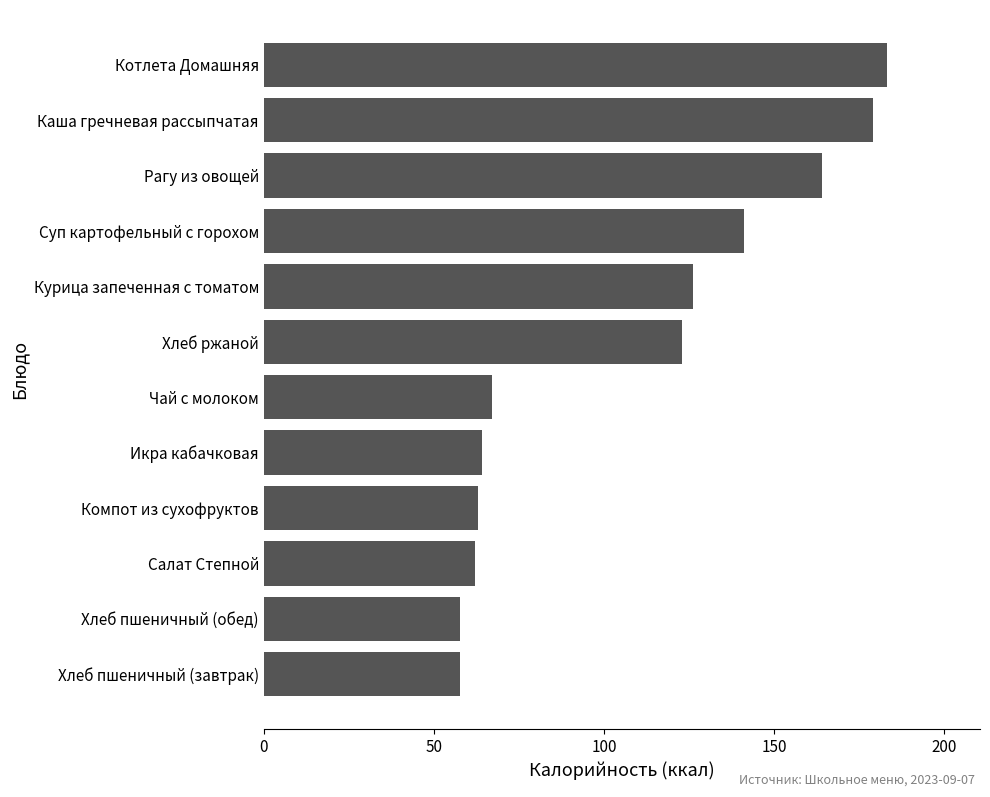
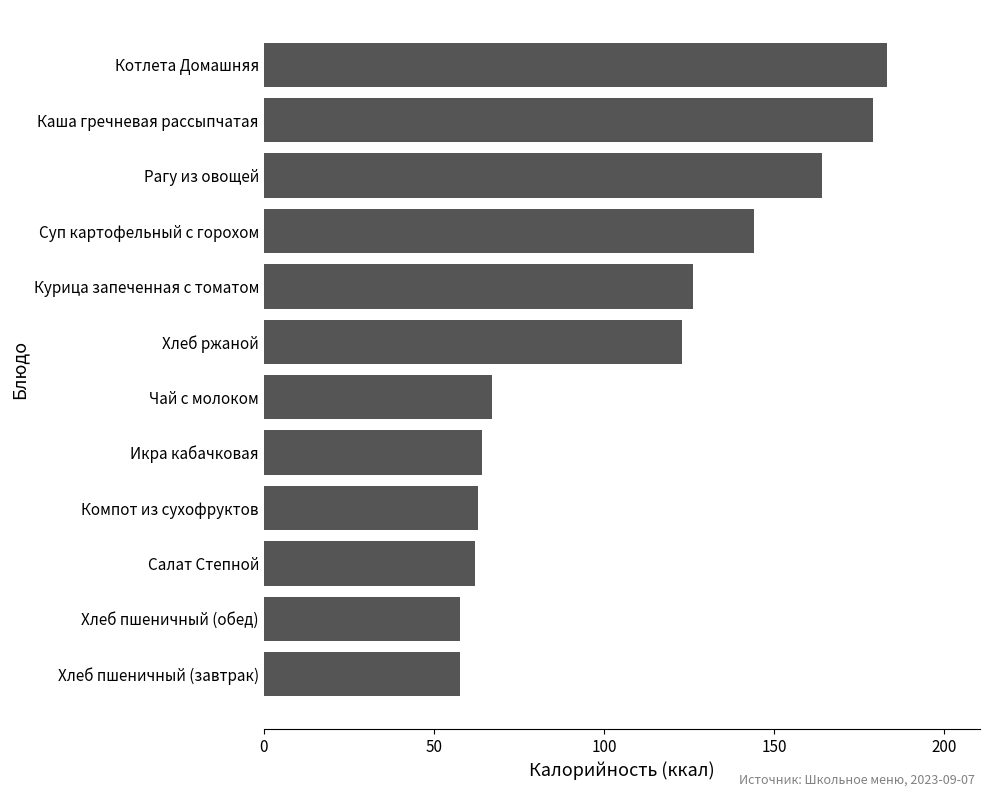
  {
    "Котлета Домашняя": 183,
    "Каша гречневая рассыпчатая": 179,
    "Рагу из овощей": 164,
-   "Суп картофельный с горохом": 141,
+   "Суп картофельный с горохом": 144,
    "Курица запеченная с томатом": 126,
    "Хлеб ржаной": 123,
    "Чай с молоком": 67,
    "Икра кабачковая": 64,
    "Компот из сухофруктов": 63,
    "Салат Степной": 62,
    "Хлеб пшеничный (обед)": 58,
    "Хлеб пшеничный (завтрак)": 58
  }
